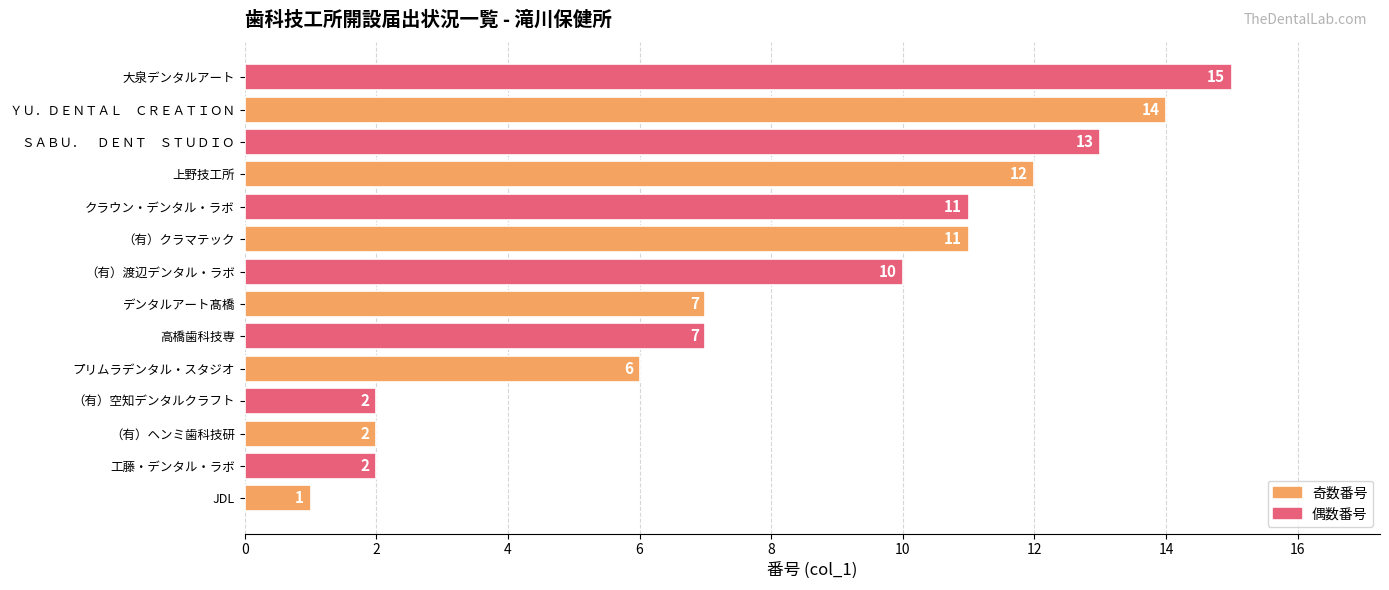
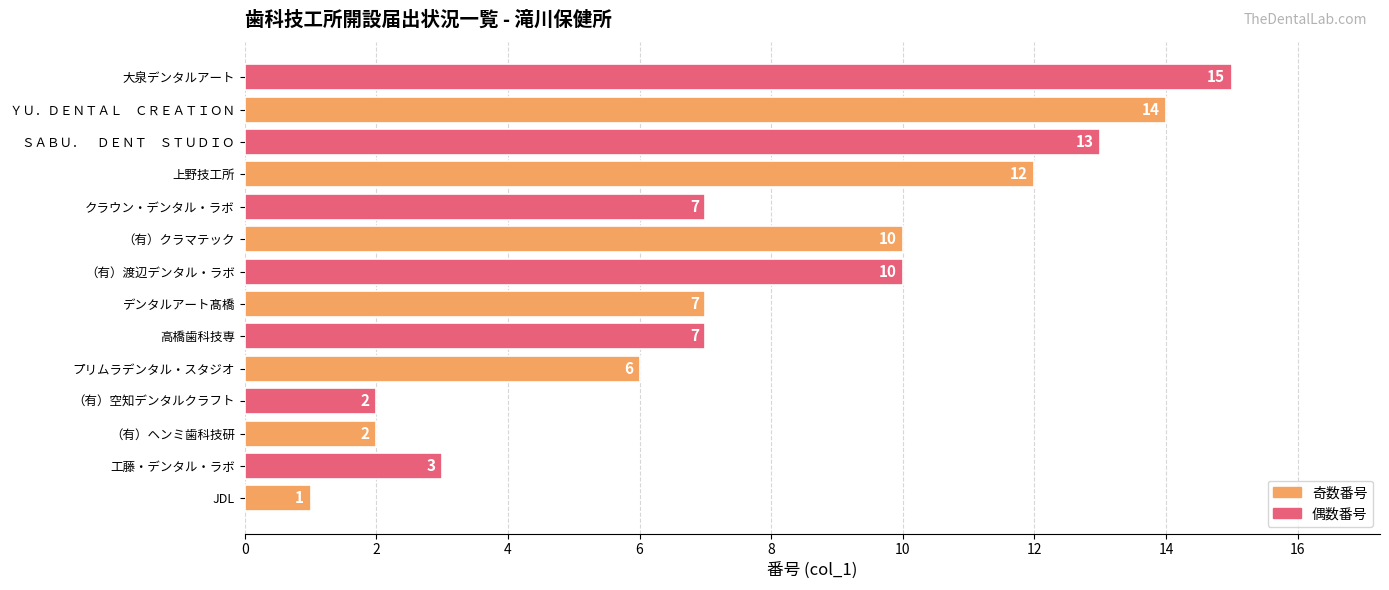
  {
    "大泉デンタルアート": 15,
    "ＹＵ．ＤＥＮＴＡＬ ＣＲＥＡＴＩＯＮ": 14,
    "ＳＡＢＵ． ＤＥＮＴ ＳＴＵＤＩＯ": 13,
    "上野技工所": 12,
-   "クラウン・デンタル・ラボ": 11,
-   "（有）クラマテック": 11,
+   "クラウン・デンタル・ラボ": 7,
+   "（有）クラマテック": 10,
    "（有）渡辺デンタル・ラボ": 10,
    "デンタルアート髙橋": 7,
    "高橋歯科技専": 7,
    "プリムラデンタル・スタジオ": 6,
    "（有）空知デンタルクラフト": 2,
    "（有）ヘンミ歯科技研": 2,
-   "工藤・デンタル・ラボ": 2,
+   "工藤・デンタル・ラボ": 3,
    "JDL": 1
  }
